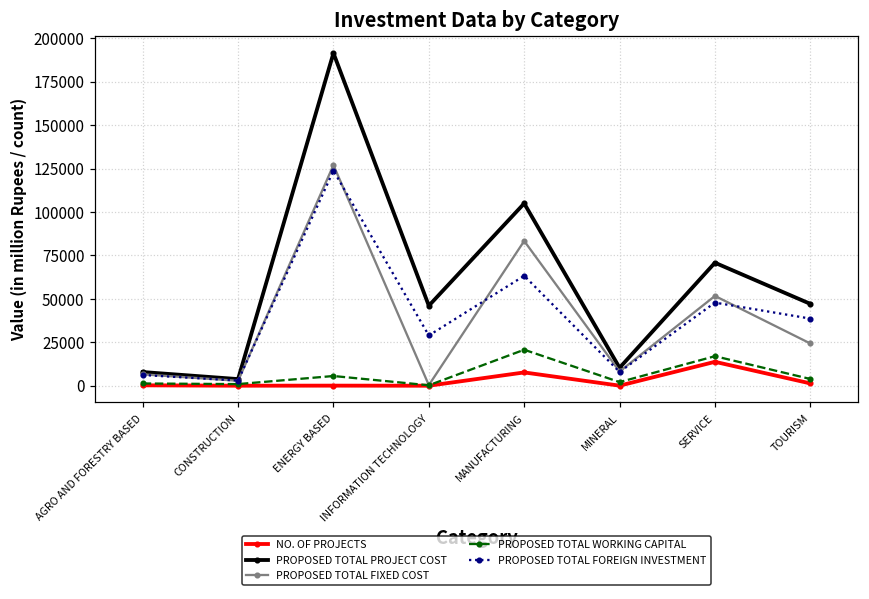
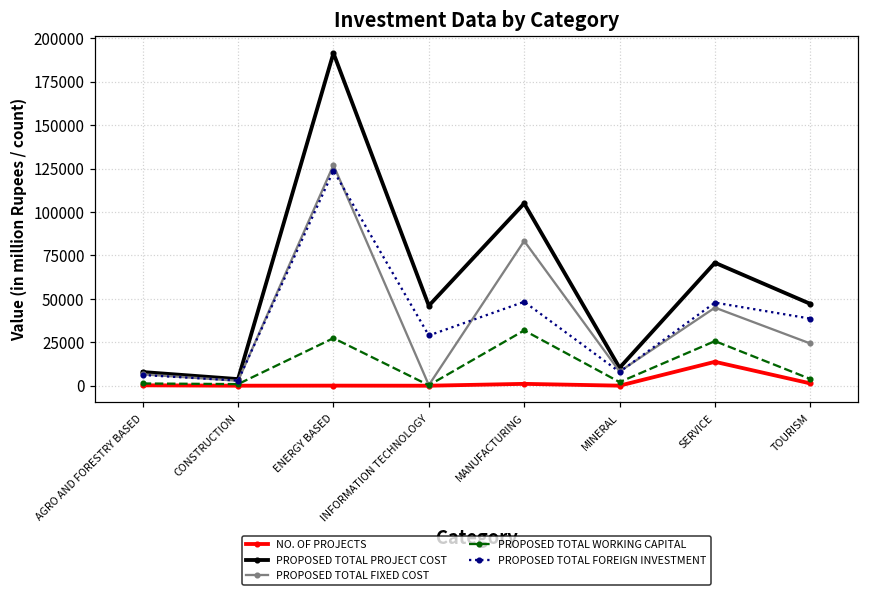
  {
    "NO. OF PROJECTS": {
      "ENERGY BASED": 0,
-     "MANUFACTURING": 8000,
+     "MANUFACTURING": 1000,
      "MINERAL": 0,
      "SERVICE": 14000,
      "TOURISM": 1000
    },
    "PROPOSED TOTAL PROJECT COST": {
      "ENERGY BASED": 191000,
      "INFORMATION TECHNOLOGY": 46000,
      "MANUFACTURING": 105000,
      "MINERAL": 10000,
      "SERVICE": 71000,
      "TOURISM": 47000
    },
    "PROPOSED TOTAL FIXED COST": {
      "ENERGY BASED": 127000,
      "MANUFACTURING": 83000,
-     "SERVICE": 52000,
+     "SERVICE": 45000,
      "TOURISM": 24000
    },
    "PROPOSED TOTAL WORKING CAPITAL": {
-     "ENERGY BASED": 6000,
-     "MANUFACTURING": 21000,
+     "ENERGY BASED": 27000,
+     "MANUFACTURING": 32000,
      "MINERAL": 2000,
-     "SERVICE": 17000,
+     "SERVICE": 26000,
      "TOURISM": 4000
    },
    "PROPOSED TOTAL FOREIGN INVESTMENT": {
      "ENERGY BASED": 124000,
      "INFORMATION TECHNOLOGY": 29000,
-     "MANUFACTURING": 63000,
+     "MANUFACTURING": 48000,
      "SERVICE": 48000,
      "TOURISM": 39000
    }
  }
